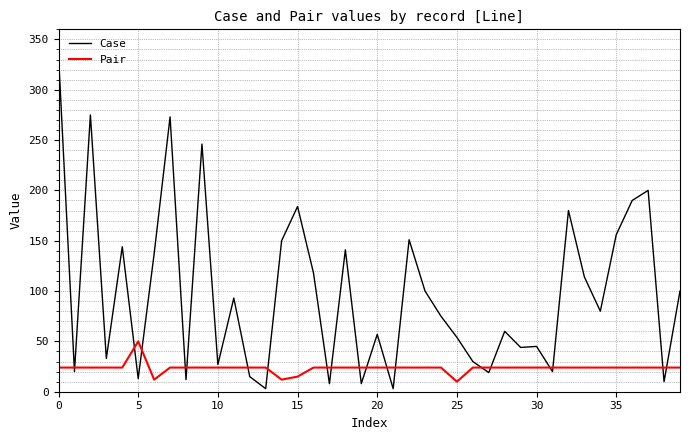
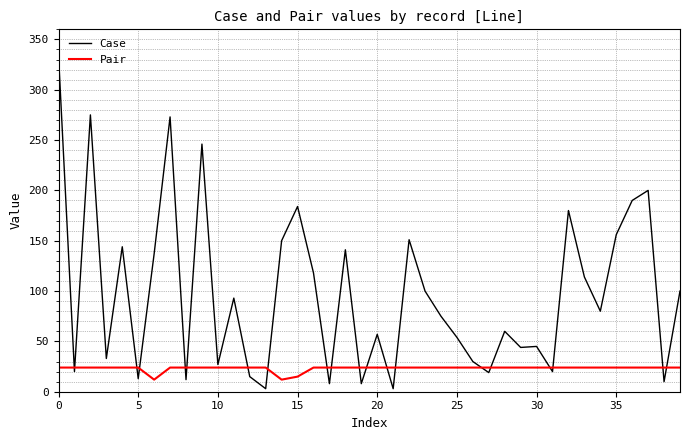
  {
    "Case": {
      "0": 334,
      "5": 13,
      "10": 27,
      "15": 184,
      "20": 57,
      "25": 54,
      "30": 45,
      "35": 156
    },
    "Pair": {
      "0": 24,
-     "5": 50,
+     "5": 24,
      "10": 24,
      "15": 15,
      "20": 24,
-     "25": 10,
+     "25": 24,
      "30": 24,
      "35": 24
    }
  }
